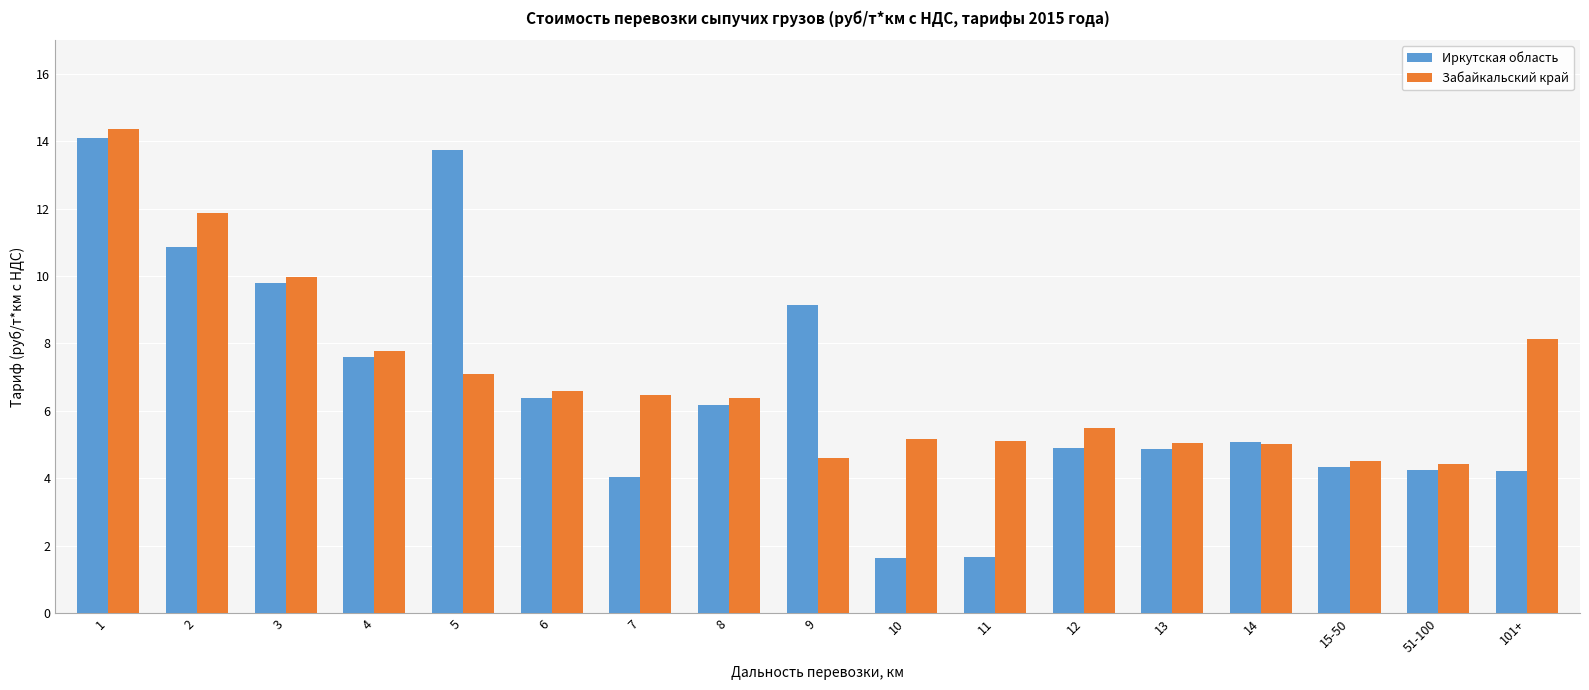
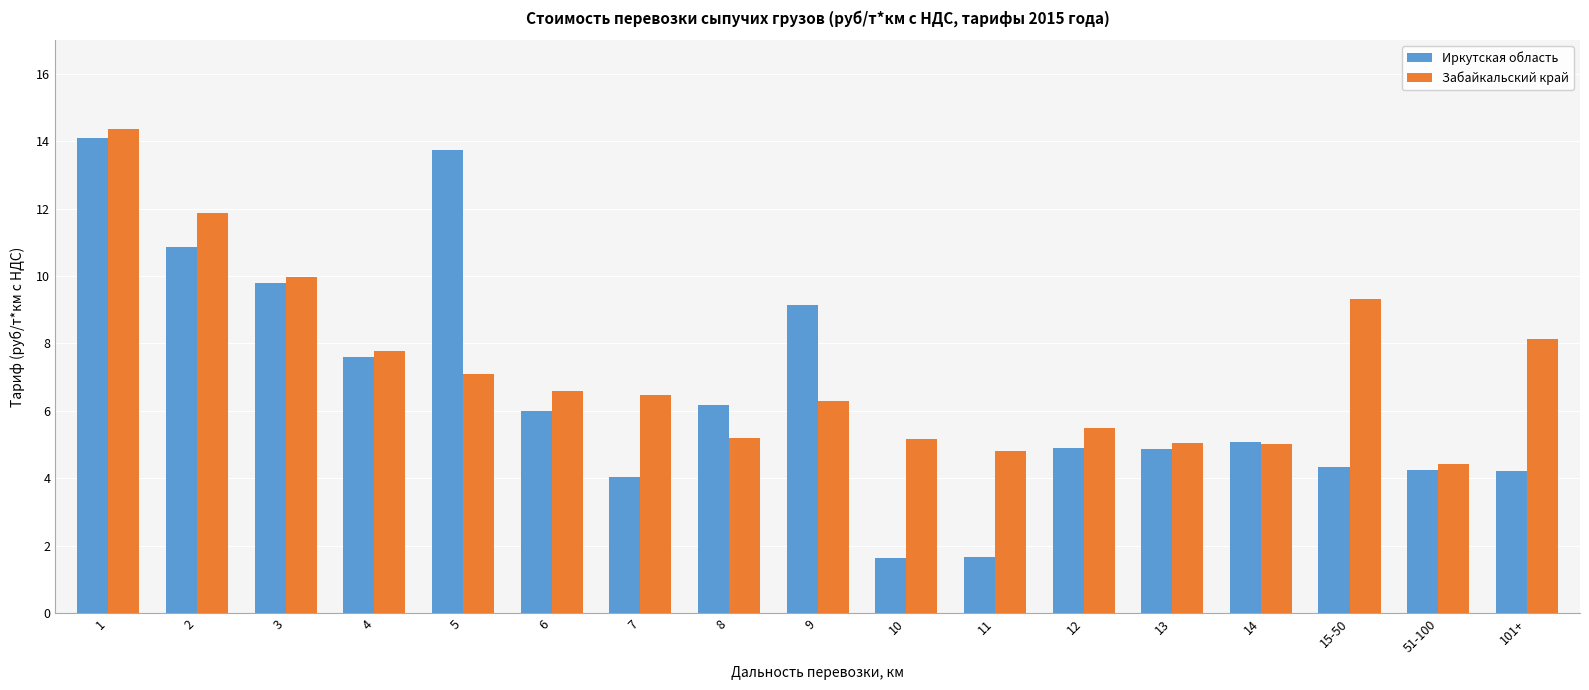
  {
    "Иркутская область": {
      "1": 14.1,
      "2": 10.9,
      "3": 9.8,
      "4": 7.6,
      "5": 13.7,
-     "6": 6.4,
+     "6": 6.0,
      "7": 4.0,
      "8": 6.2,
      "9": 9.1,
      "10": 1.6,
      "11": 1.7,
      "12": 4.9,
      "13": 4.9,
      "14": 5.1,
      "15-50": 4.3,
      "51-100": 4.2,
      "101+": 4.2
    },
    "Забайкальский край": {
      "1": 14.4,
      "2": 11.9,
      "3": 10.0,
      "4": 7.8,
      "5": 7.1,
      "6": 6.6,
      "7": 6.5,
-     "8": 6.4,
-     "9": 4.6,
+     "8": 5.2,
+     "9": 6.3,
      "10": 5.2,
-     "11": 5.1,
+     "11": 4.8,
      "12": 5.5,
      "13": 5.0,
      "14": 5.0,
-     "15-50": 4.5,
+     "15-50": 9.3,
      "51-100": 4.4,
      "101+": 8.1
    }
  }
